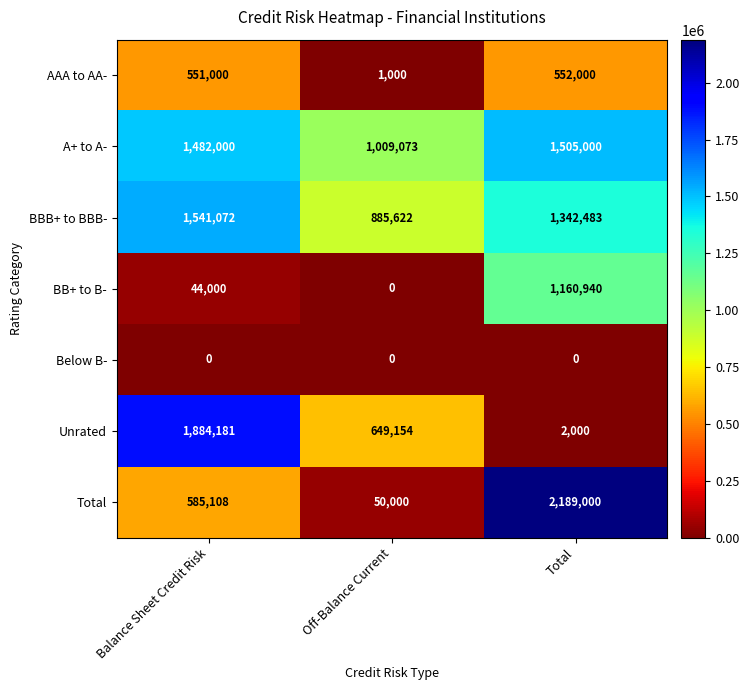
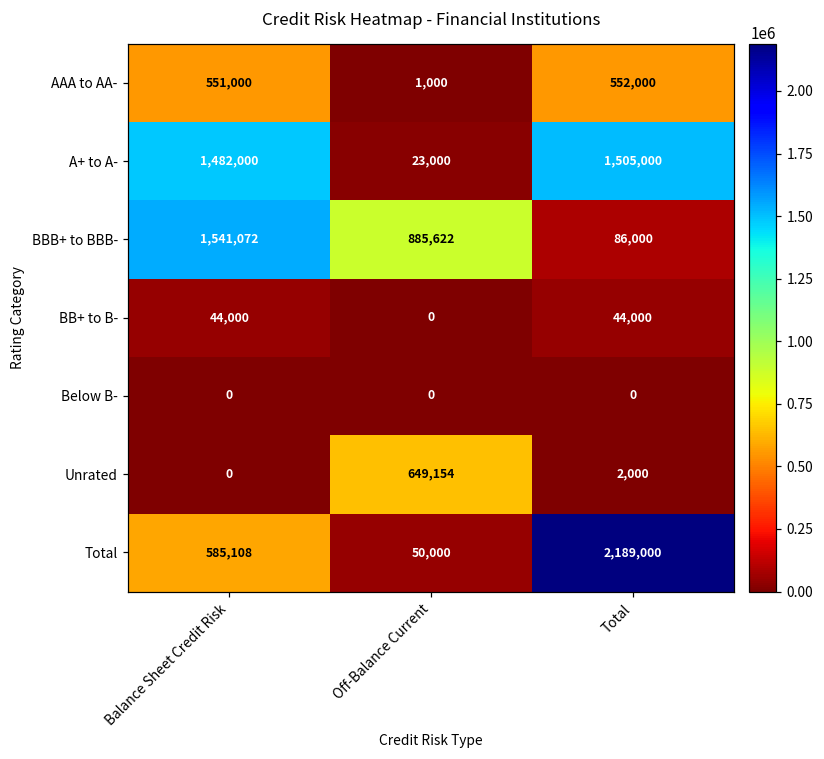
  {
    "AAA to AA-": {
      "Balance Sheet Credit Risk": "551,000",
      "Off-Balance Current": "1,000",
      "Total": "552,000"
    },
    "A+ to A-": {
      "Balance Sheet Credit Risk": "1,482,000",
-     "Off-Balance Current": "1,009,073",
+     "Off-Balance Current": "23,000",
      "Total": "1,505,000"
    },
    "BBB+ to BBB-": {
      "Balance Sheet Credit Risk": "1,541,072",
      "Off-Balance Current": "885,622",
-     "Total": "1,342,483"
+     "Total": "86,000"
    },
    "BB+ to B-": {
      "Balance Sheet Credit Risk": "44,000",
      "Off-Balance Current": "0",
-     "Total": "1,160,940"
+     "Total": "44,000"
    },
    "Below B-": {
      "Balance Sheet Credit Risk": "0",
      "Off-Balance Current": "0",
      "Total": "0"
    },
    "Unrated": {
-     "Balance Sheet Credit Risk": "1,884,181",
+     "Balance Sheet Credit Risk": "0",
      "Off-Balance Current": "649,154",
      "Total": "2,000"
    },
    "Total": {
      "Balance Sheet Credit Risk": "585,108",
      "Off-Balance Current": "50,000",
      "Total": "2,189,000"
    }
  }
